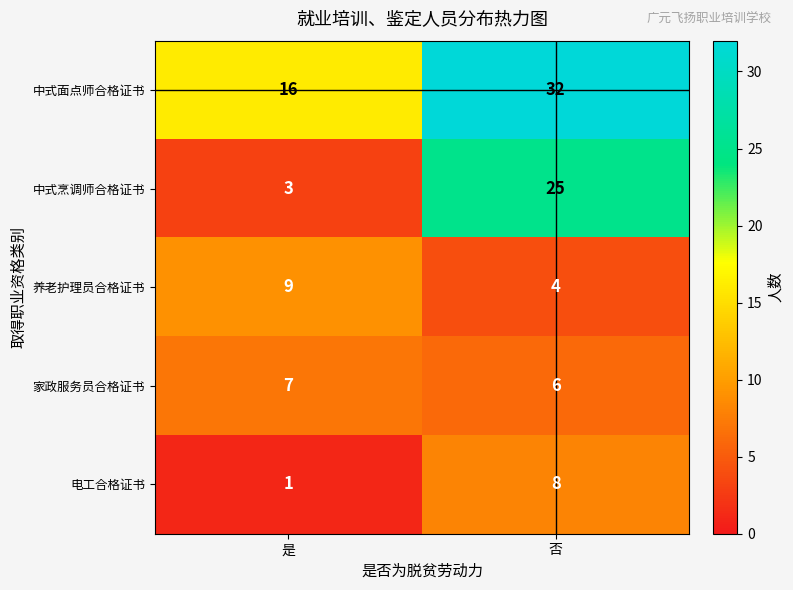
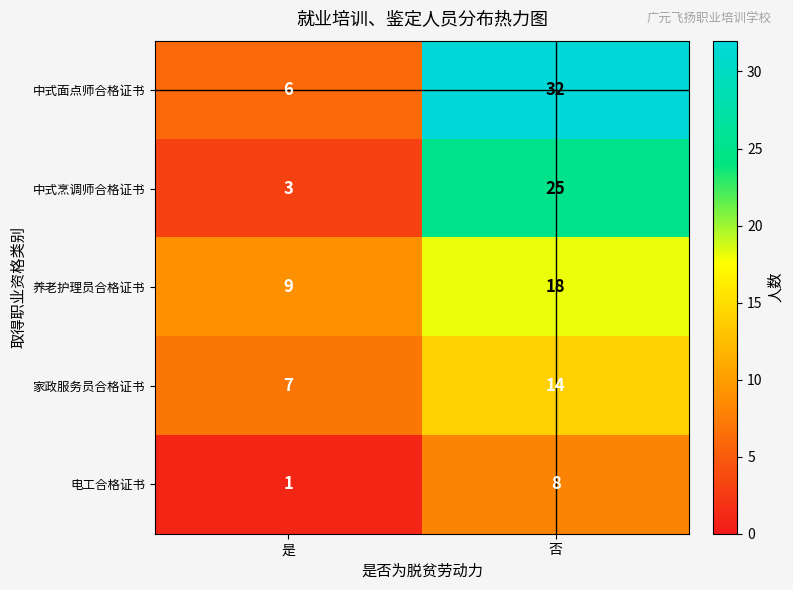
  {
    "中式面点师合格证书": {
-     "是": 16,
+     "是": 6,
      "否": 32
    },
    "中式烹调师合格证书": {
      "是": 3,
      "否": 25
    },
    "养老护理员合格证书": {
      "是": 9,
-     "否": 4
+     "否": 18
    },
    "家政服务员合格证书": {
      "是": 7,
-     "否": 6
+     "否": 14
    },
    "电工合格证书": {
      "是": 1,
      "否": 8
    }
  }
